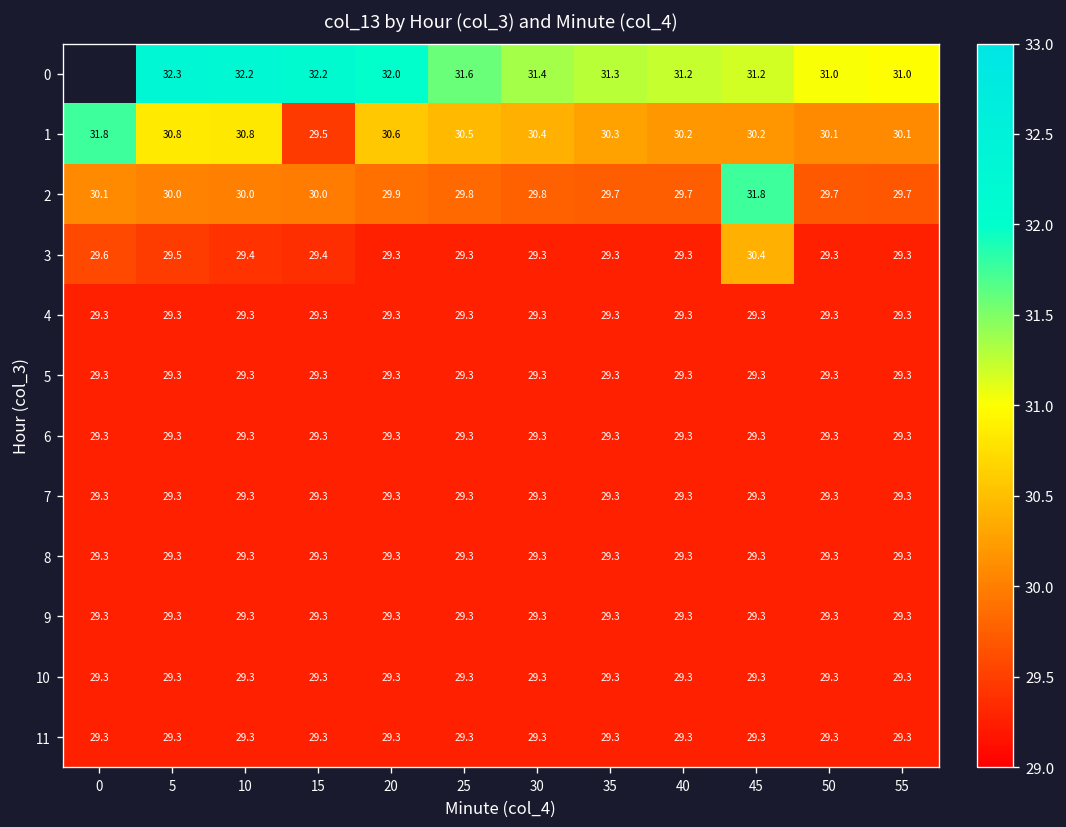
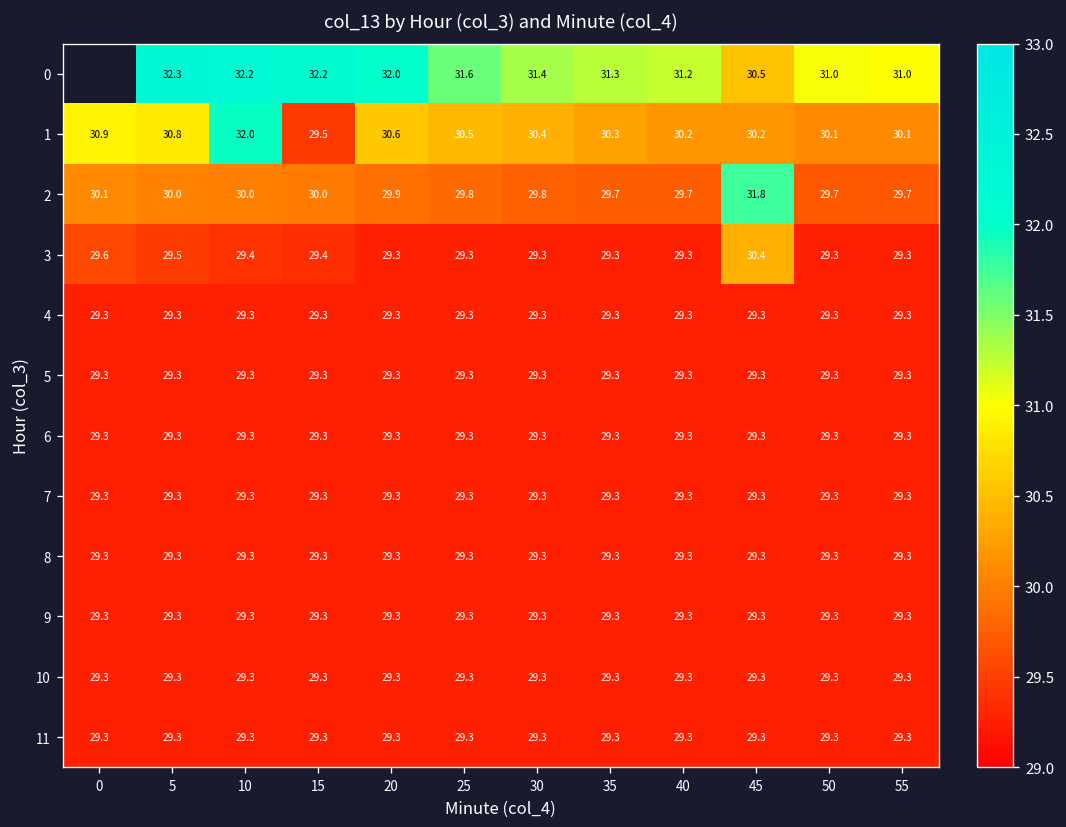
  {
    "0": {
      "5": 32.3,
      "10": 32.2,
      "15": 32.2,
      "20": 32.0,
      "25": 31.6,
      "30": 31.4,
      "35": 31.3,
      "40": 31.2,
-     "45": 31.2,
+     "45": 30.5,
      "50": 31.0,
      "55": 31.0
    },
    "1": {
-     "0": 31.8,
+     "0": 30.9,
      "5": 30.8,
-     "10": 30.8,
+     "10": 32.0,
      "15": 29.5,
      "20": 30.6,
      "25": 30.5,
      "30": 30.4,
      "35": 30.3,
      "40": 30.2,
      "45": 30.2,
      "50": 30.1,
      "55": 30.1
    },
    "2": {
      "0": 30.1,
      "5": 30.0,
      "10": 30.0,
      "15": 30.0,
      "20": 29.9,
      "25": 29.8,
      "30": 29.8,
      "35": 29.7,
      "40": 29.7,
      "45": 31.8,
      "50": 29.7,
      "55": 29.7
    },
    "3": {
      "0": 29.6,
      "5": 29.5,
      "10": 29.4,
      "15": 29.4,
      "20": 29.3,
      "25": 29.3,
      "30": 29.3,
      "35": 29.3,
      "40": 29.3,
      "45": 30.4,
      "50": 29.3,
      "55": 29.3
    },
    "4": {
      "0": 29.3,
      "5": 29.3,
      "10": 29.3,
      "15": 29.3,
      "20": 29.3,
      "25": 29.3,
      "30": 29.3,
      "35": 29.3,
      "40": 29.3,
      "45": 29.3,
      "50": 29.3,
      "55": 29.3
    },
    "5": {
      "0": 29.3,
      "5": 29.3,
      "10": 29.3,
      "15": 29.3,
      "20": 29.3,
      "25": 29.3,
      "30": 29.3,
      "35": 29.3,
      "40": 29.3,
      "45": 29.3,
      "50": 29.3,
      "55": 29.3
    },
    "6": {
      "0": 29.3,
      "5": 29.3,
      "10": 29.3,
      "15": 29.3,
      "20": 29.3,
      "25": 29.3,
      "30": 29.3,
      "35": 29.3,
      "40": 29.3,
      "45": 29.3,
      "50": 29.3,
      "55": 29.3
    },
    "7": {
      "0": 29.3,
      "5": 29.3,
      "10": 29.3,
      "15": 29.3,
      "20": 29.3,
      "25": 29.3,
      "30": 29.3,
      "35": 29.3,
      "40": 29.3,
      "45": 29.3,
      "50": 29.3,
      "55": 29.3
    },
    "8": {
      "0": 29.3,
      "5": 29.3,
      "10": 29.3,
      "15": 29.3,
      "20": 29.3,
      "25": 29.3,
      "30": 29.3,
      "35": 29.3,
      "40": 29.3,
      "45": 29.3,
      "50": 29.3,
      "55": 29.3
    },
    "9": {
      "0": 29.3,
      "5": 29.3,
      "10": 29.3,
      "15": 29.3,
      "20": 29.3,
      "25": 29.3,
      "30": 29.3,
      "35": 29.3,
      "40": 29.3,
      "45": 29.3,
      "50": 29.3,
      "55": 29.3
    },
    "10": {
      "0": 29.3,
      "5": 29.3,
      "10": 29.3,
      "15": 29.3,
      "20": 29.3,
      "25": 29.3,
      "30": 29.3,
      "35": 29.3,
      "40": 29.3,
      "45": 29.3,
      "50": 29.3,
      "55": 29.3
    },
    "11": {
      "0": 29.3,
      "5": 29.3,
      "10": 29.3,
      "15": 29.3,
      "20": 29.3,
      "25": 29.3,
      "30": 29.3,
      "35": 29.3,
      "40": 29.3,
      "45": 29.3,
      "50": 29.3,
      "55": 29.3
    }
  }
